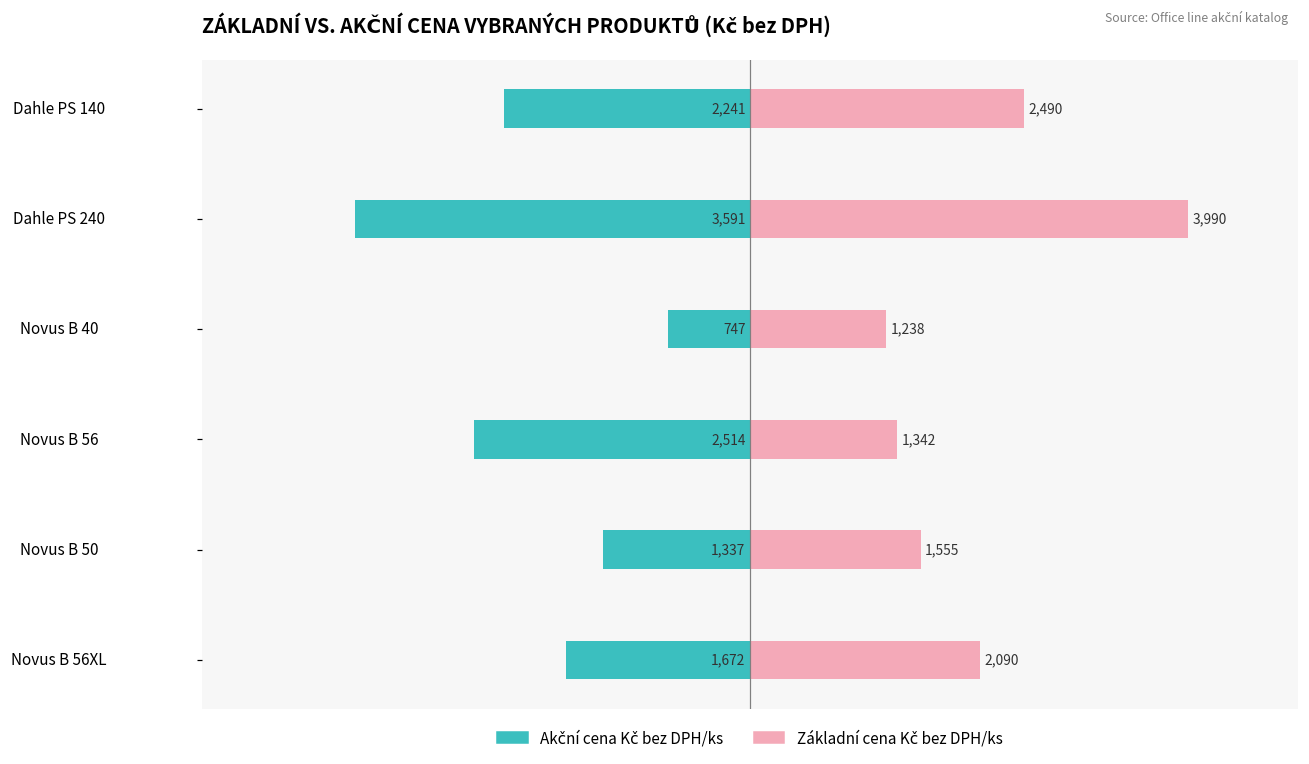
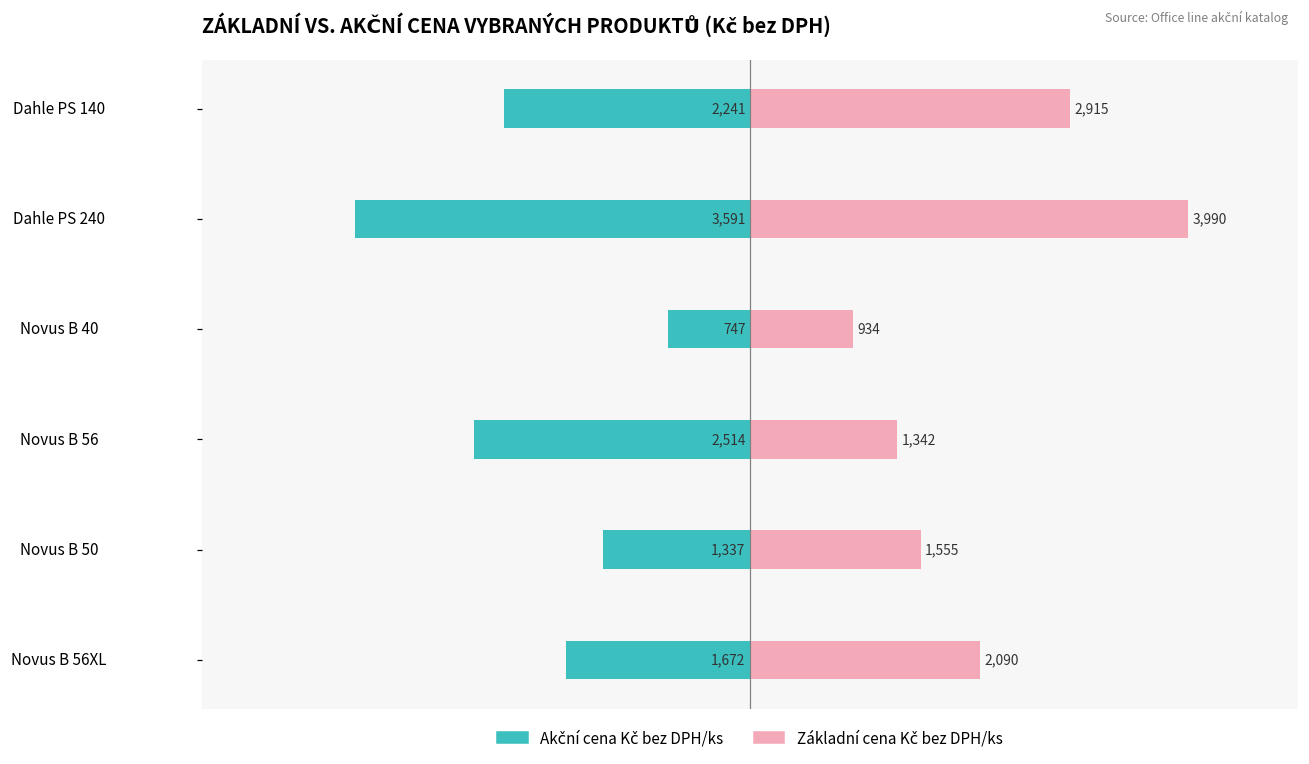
  {
    "Základní cena Kč bez DPH/ks": {
-     "Dahle PS 140": "2,490",
+     "Dahle PS 140": "2,915",
      "Dahle PS 240": "3,990",
-     "Novus B 40": "1,238",
+     "Novus B 40": "934",
      "Novus B 56": "1,342",
      "Novus B 50": "1,555",
      "Novus B 56XL": "2,090"
    }
  }
